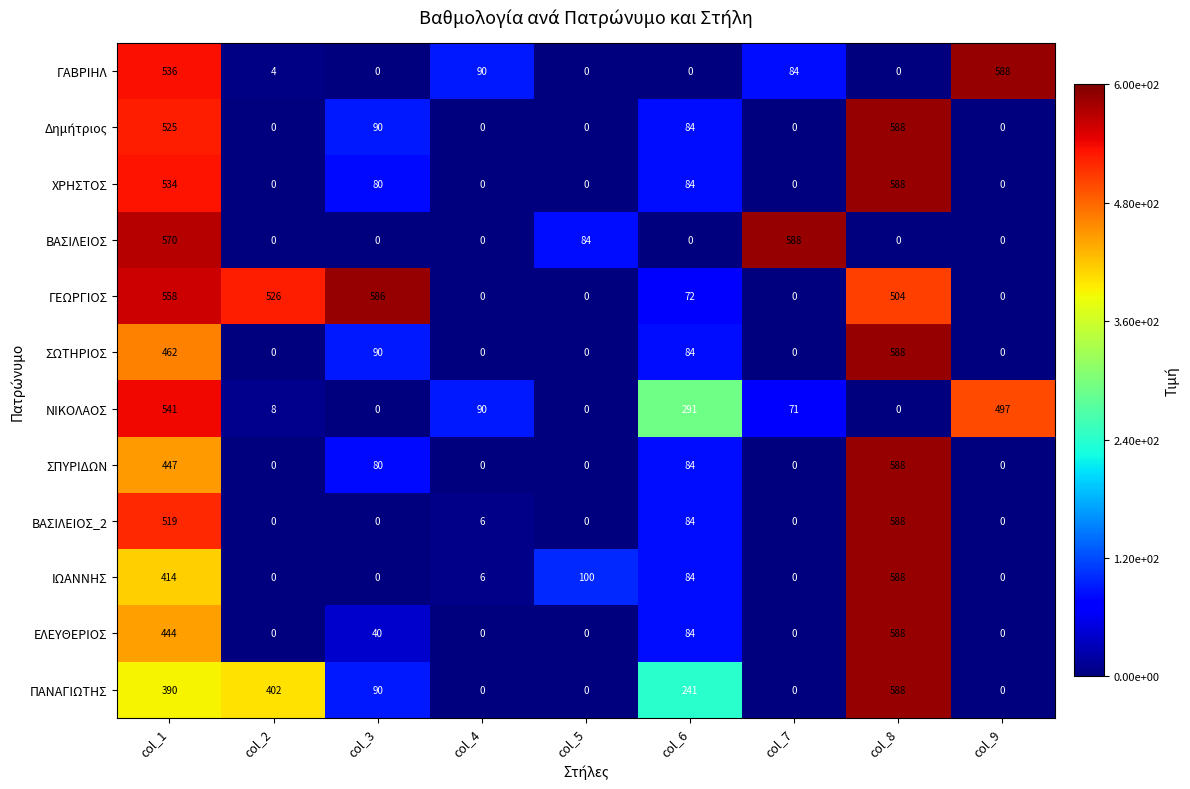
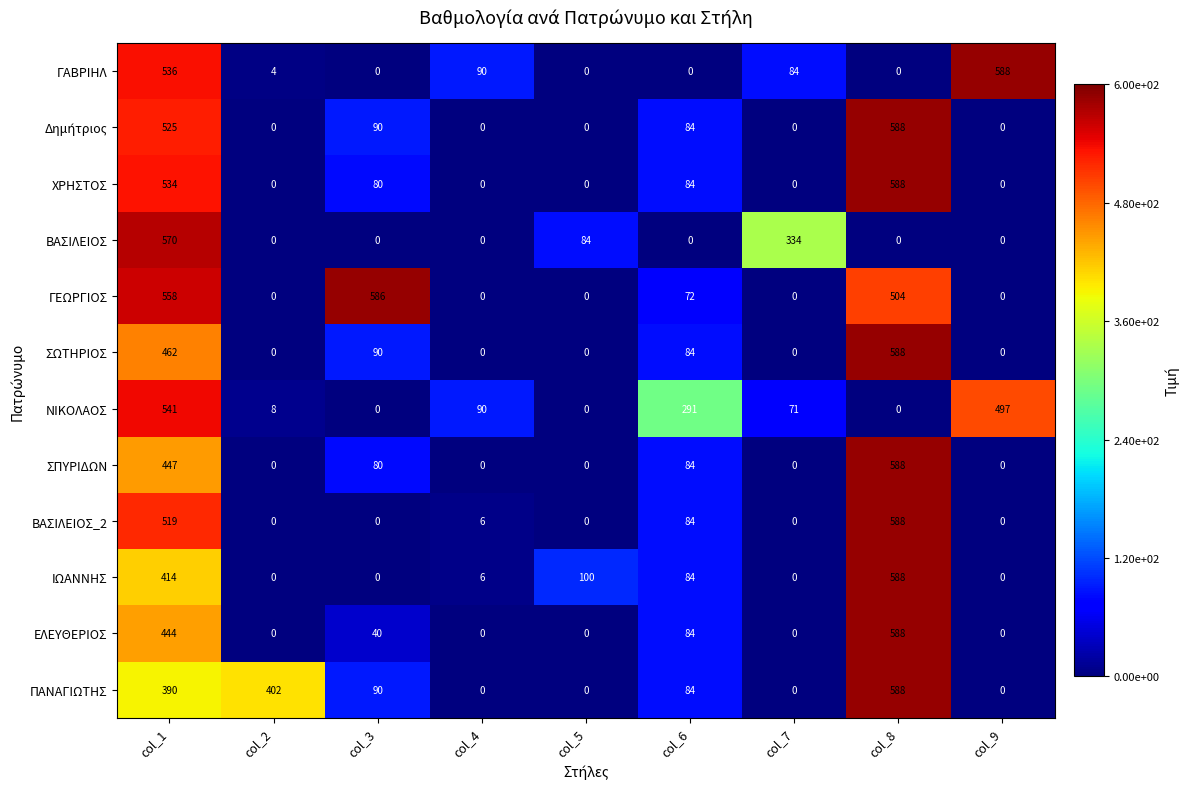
  {
    "ΓΑΒΡΙΗΛ": {
      "col_1": 536,
      "col_2": 4,
      "col_3": 0,
      "col_4": 90,
      "col_5": 0,
      "col_6": 0,
      "col_7": 84,
      "col_8": 0,
      "col_9": 588
    },
    "Δημήτριος": {
      "col_1": 525,
      "col_2": 0,
      "col_3": 90,
      "col_4": 0,
      "col_5": 0,
      "col_6": 84,
      "col_7": 0,
      "col_8": 588,
      "col_9": 0
    },
    "ΧΡΗΣΤΟΣ": {
      "col_1": 534,
      "col_2": 0,
      "col_3": 80,
      "col_4": 0,
      "col_5": 0,
      "col_6": 84,
      "col_7": 0,
      "col_8": 588,
      "col_9": 0
    },
    "ΒΑΣΙΛΕΙΟΣ": {
      "col_1": 570,
      "col_2": 0,
      "col_3": 0,
      "col_4": 0,
      "col_5": 84,
      "col_6": 0,
-     "col_7": 588,
+     "col_7": 334,
      "col_8": 0,
      "col_9": 0
    },
    "ΓΕΩΡΓΙΟΣ": {
      "col_1": 558,
-     "col_2": 526,
+     "col_2": 0,
      "col_3": 586,
      "col_4": 0,
      "col_5": 0,
      "col_6": 72,
      "col_7": 0,
      "col_8": 504,
      "col_9": 0
    },
    "ΣΩΤΗΡΙΟΣ": {
      "col_1": 462,
      "col_2": 0,
      "col_3": 90,
      "col_4": 0,
      "col_5": 0,
      "col_6": 84,
      "col_7": 0,
      "col_8": 588,
      "col_9": 0
    },
    "ΝΙΚΟΛΑΟΣ": {
      "col_1": 541,
      "col_2": 8,
      "col_3": 0,
      "col_4": 90,
      "col_5": 0,
      "col_6": 291,
      "col_7": 71,
      "col_8": 0,
      "col_9": 497
    },
    "ΣΠΥΡΙΔΩΝ": {
      "col_1": 447,
      "col_2": 0,
      "col_3": 80,
      "col_4": 0,
      "col_5": 0,
      "col_6": 84,
      "col_7": 0,
      "col_8": 588,
      "col_9": 0
    },
    "ΒΑΣΙΛΕΙΟΣ_2": {
      "col_1": 519,
      "col_2": 0,
      "col_3": 0,
      "col_4": 6,
      "col_5": 0,
      "col_6": 84,
      "col_7": 0,
      "col_8": 588,
      "col_9": 0
    },
    "ΙΩΑΝΝΗΣ": {
      "col_1": 414,
      "col_2": 0,
      "col_3": 0,
      "col_4": 6,
      "col_5": 100,
      "col_6": 84,
      "col_7": 0,
      "col_8": 588,
      "col_9": 0
    },
    "ΕΛΕΥΘΕΡΙΟΣ": {
      "col_1": 444,
      "col_2": 0,
      "col_3": 40,
      "col_4": 0,
      "col_5": 0,
      "col_6": 84,
      "col_7": 0,
      "col_8": 588,
      "col_9": 0
    },
    "ΠΑΝΑΓΙΩΤΗΣ": {
      "col_1": 390,
      "col_2": 402,
      "col_3": 90,
      "col_4": 0,
      "col_5": 0,
-     "col_6": 241,
+     "col_6": 84,
      "col_7": 0,
      "col_8": 588,
      "col_9": 0
    }
  }
